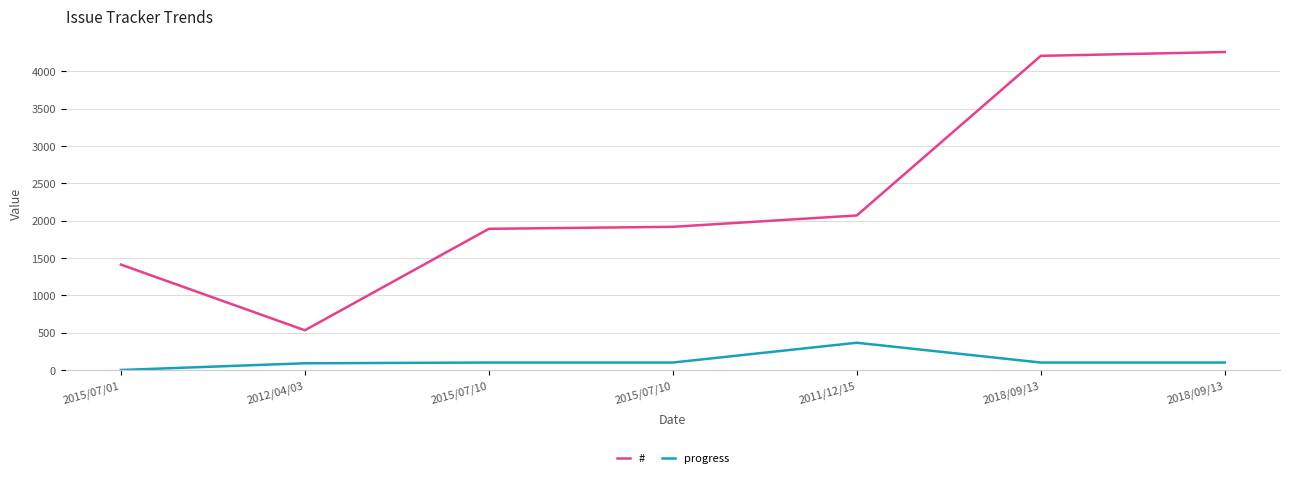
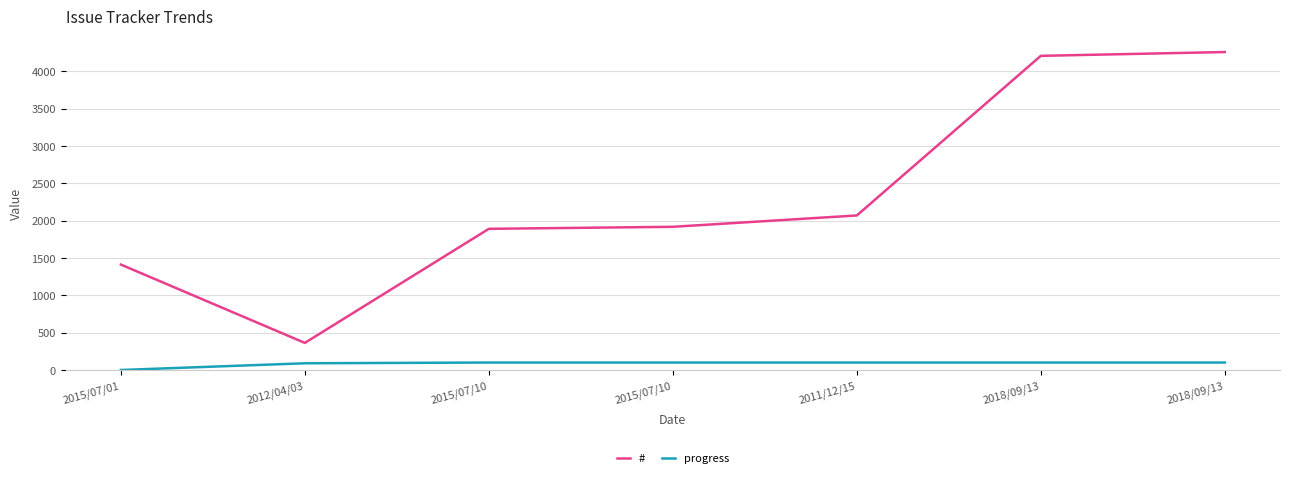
  {
    "#": {
      "2015/07/01": 1400,
-     "2012/04/03": 500,
+     "2012/04/03": 400,
      "2011/12/15": 2100
    },
    "progress": {
      "2015/07/01": 0,
      "2012/04/03": 100,
-     "2011/12/15": 400
+     "2011/12/15": 100
    }
  }
